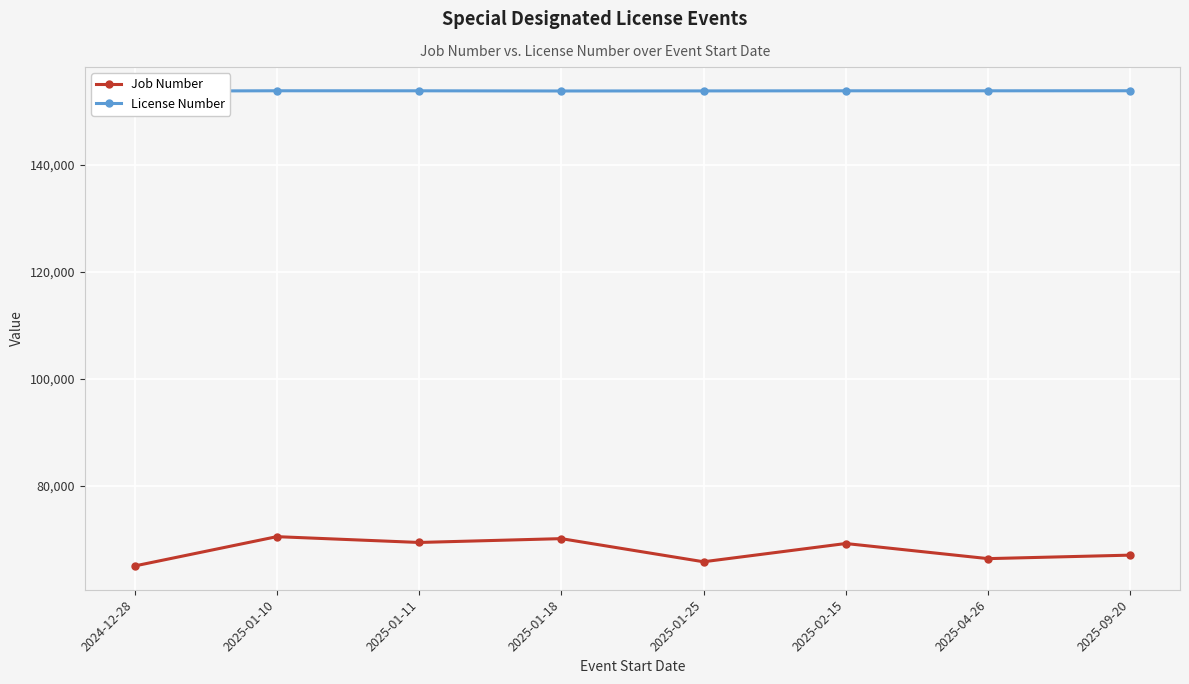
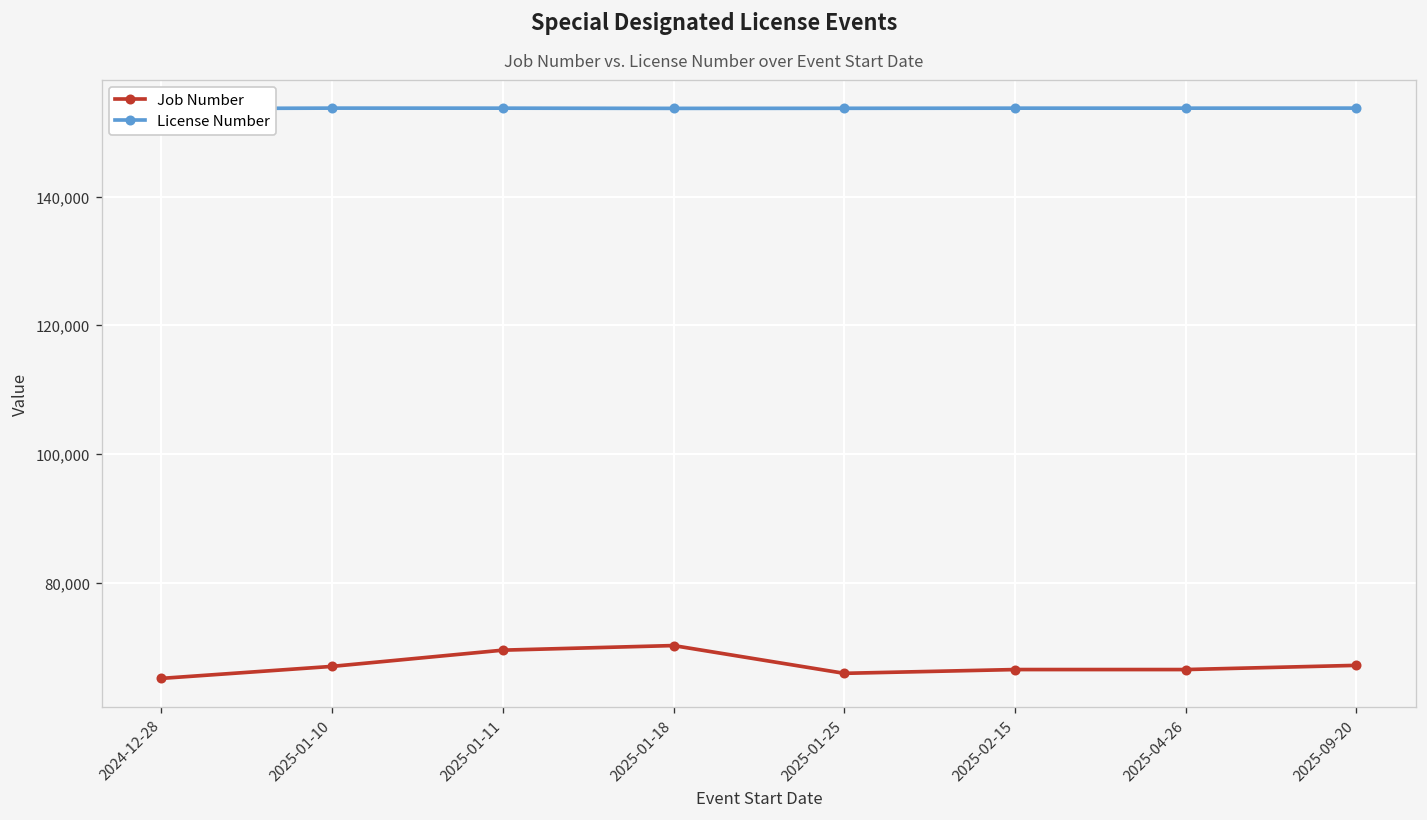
  {
    "Job Number": {
      "2024-12-28": "65,000",
-     "2025-01-10": "71,000",
+     "2025-01-10": "67,000",
      "2025-01-11": "69,000",
      "2025-01-18": "70,000",
      "2025-01-25": "66,000",
-     "2025-02-15": "69,000",
+     "2025-02-15": "66,000",
      "2025-04-26": "66,000",
      "2025-09-20": "67,000"
    },
    "License Number": {
      "2025-01-10": "154,000",
      "2025-01-11": "154,000",
      "2025-01-18": "154,000",
      "2025-01-25": "154,000",
      "2025-02-15": "154,000",
      "2025-04-26": "154,000",
      "2025-09-20": "154,000"
    }
  }
